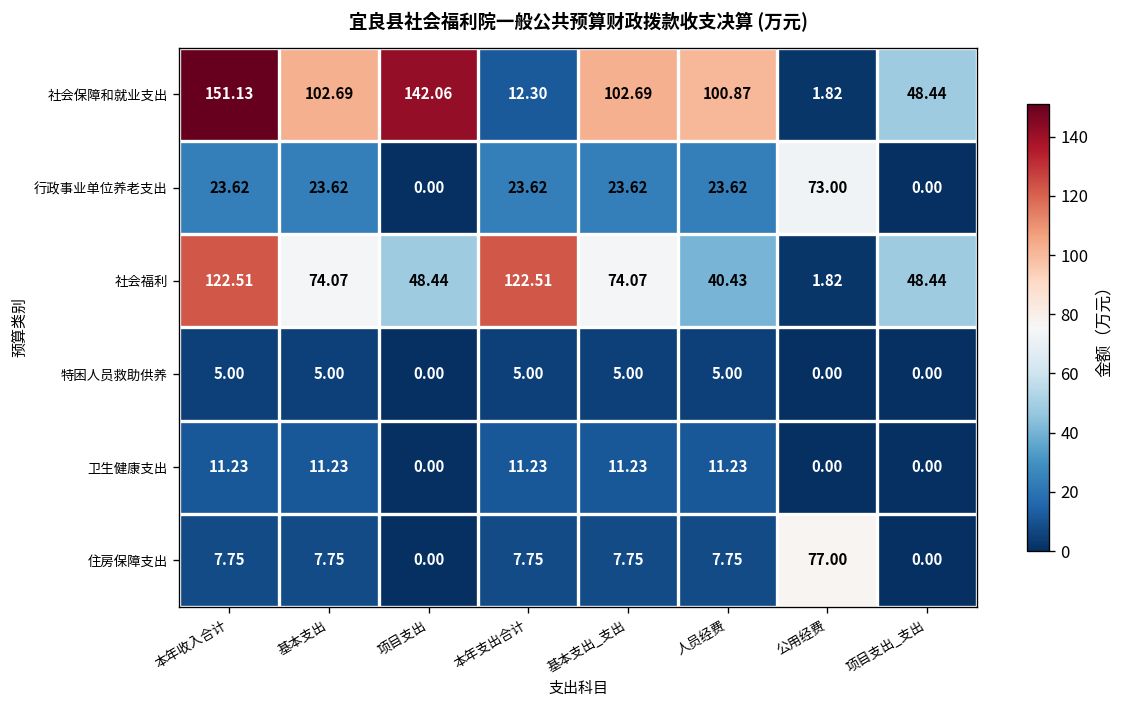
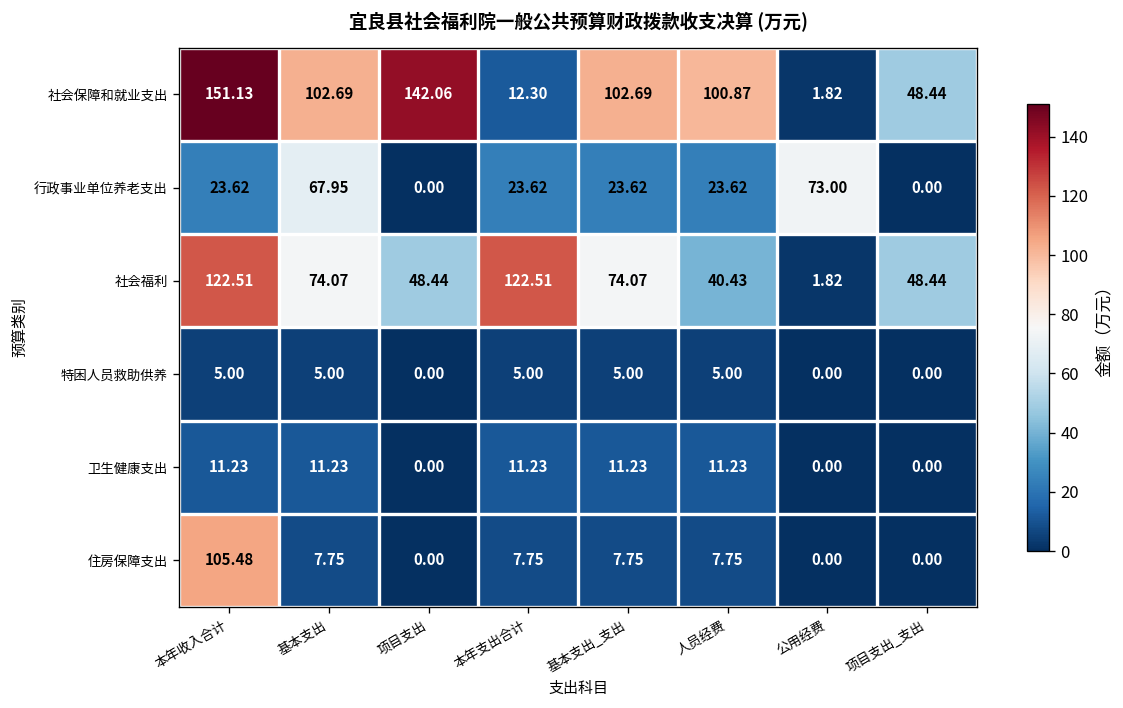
  {
    "社会保障和就业支出": {
      "本年收入合计": 151.13,
      "基本支出": 102.69,
      "项目支出": 142.06,
      "本年支出合计": 12.30,
      "基本支出_支出": 102.69,
      "人员经费": 100.87,
      "公用经费": 1.82,
      "项目支出_支出": 48.44
    },
    "行政事业单位养老支出": {
      "本年收入合计": 23.62,
-     "基本支出": 23.62,
+     "基本支出": 67.95,
      "项目支出": 0.00,
      "本年支出合计": 23.62,
      "基本支出_支出": 23.62,
      "人员经费": 23.62,
      "公用经费": 73.00,
      "项目支出_支出": 0.00
    },
    "社会福利": {
      "本年收入合计": 122.51,
      "基本支出": 74.07,
      "项目支出": 48.44,
      "本年支出合计": 122.51,
      "基本支出_支出": 74.07,
      "人员经费": 40.43,
      "公用经费": 1.82,
      "项目支出_支出": 48.44
    },
    "特困人员救助供养": {
      "本年收入合计": 5.00,
      "基本支出": 5.00,
      "项目支出": 0.00,
      "本年支出合计": 5.00,
      "基本支出_支出": 5.00,
      "人员经费": 5.00,
      "公用经费": 0.00,
      "项目支出_支出": 0.00
    },
    "卫生健康支出": {
      "本年收入合计": 11.23,
      "基本支出": 11.23,
      "项目支出": 0.00,
      "本年支出合计": 11.23,
      "基本支出_支出": 11.23,
      "人员经费": 11.23,
      "公用经费": 0.00,
      "项目支出_支出": 0.00
    },
    "住房保障支出": {
-     "本年收入合计": 7.75,
+     "本年收入合计": 105.48,
      "基本支出": 7.75,
      "项目支出": 0.00,
      "本年支出合计": 7.75,
      "基本支出_支出": 7.75,
      "人员经费": 7.75,
-     "公用经费": 77.00,
+     "公用经费": 0.00,
      "项目支出_支出": 0.00
    }
  }
